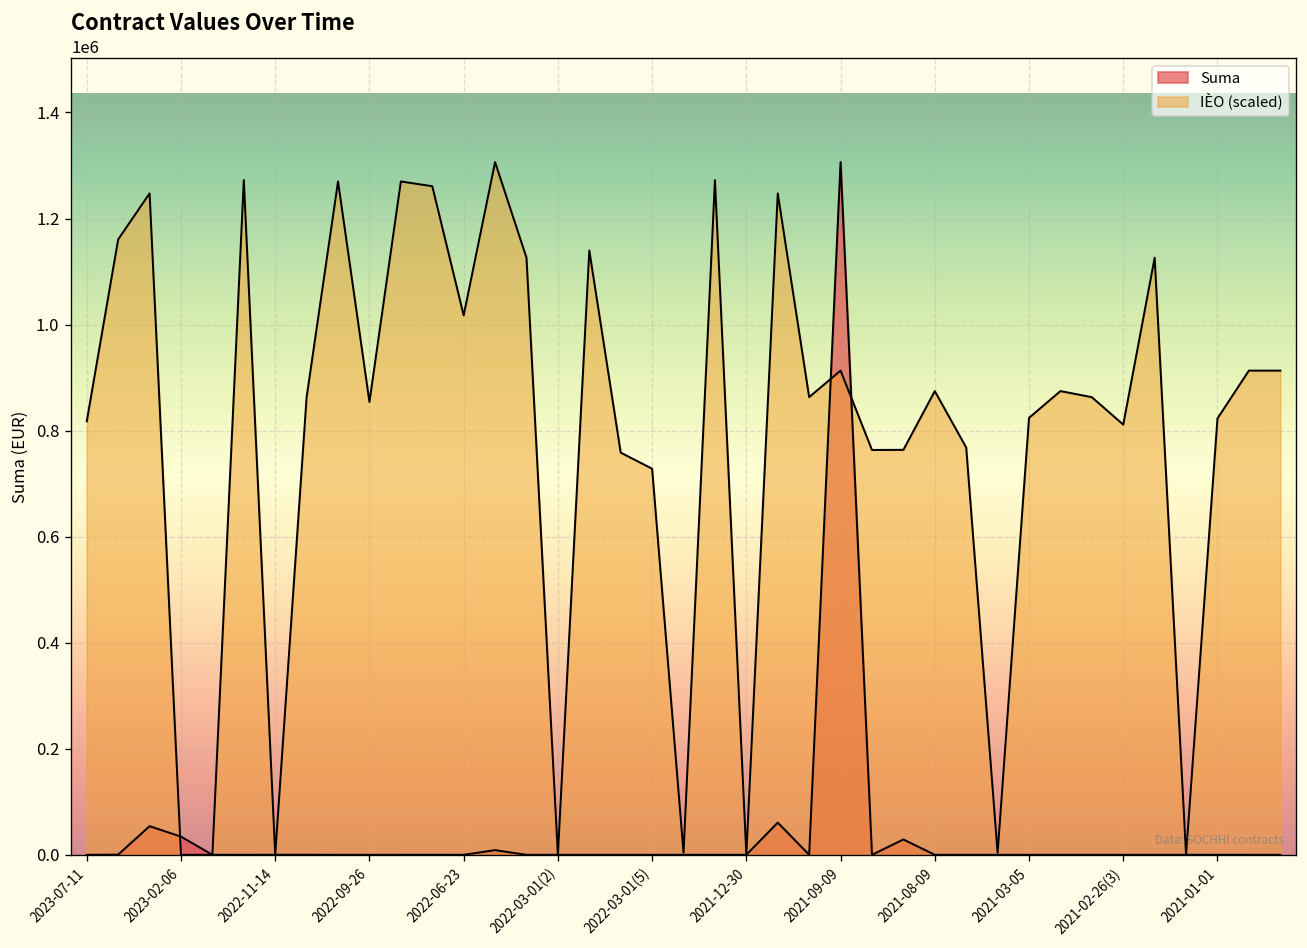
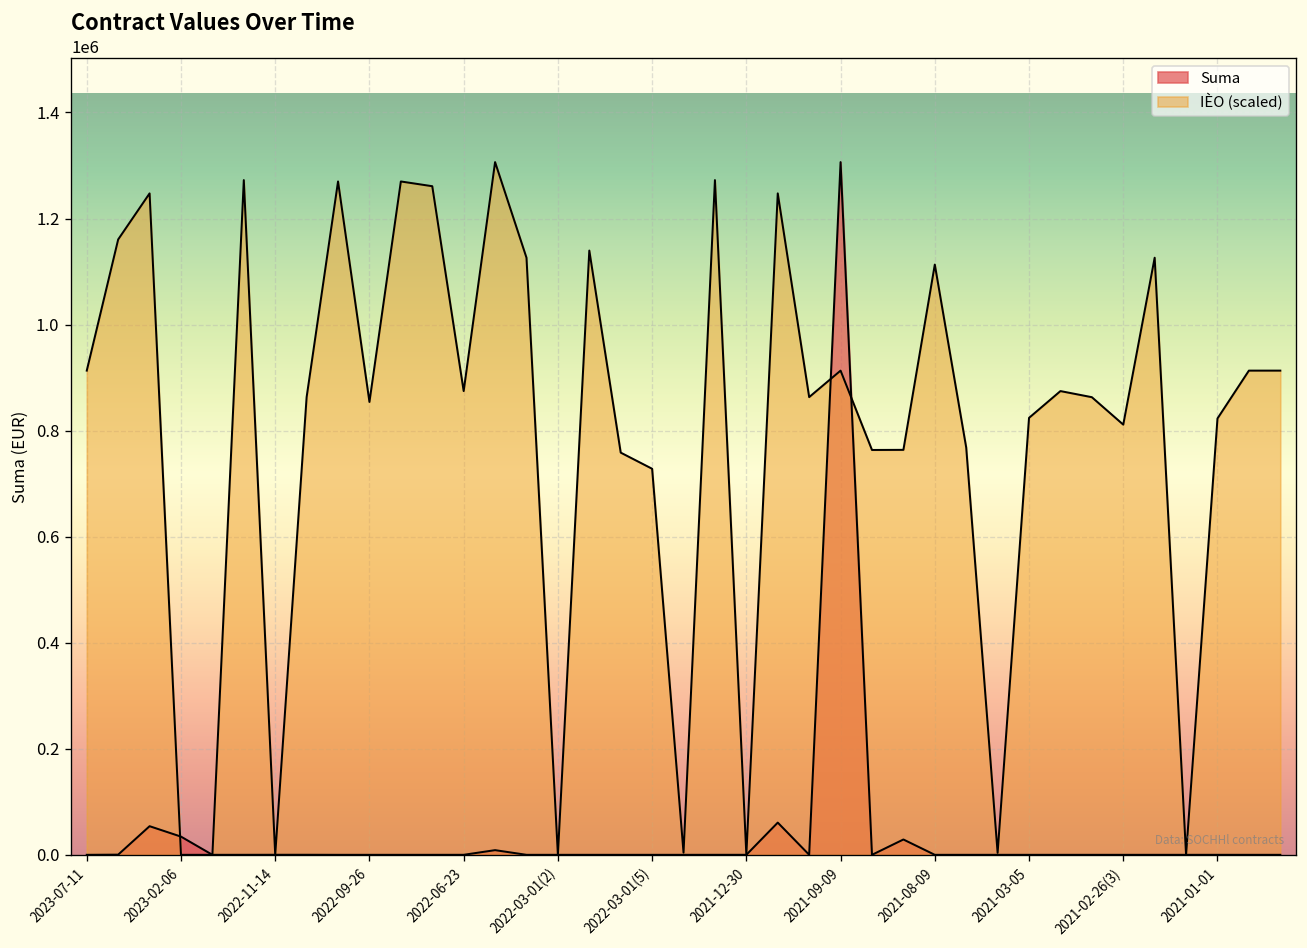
  {
    "Suma": {
      "2023-07-11": 0,
      "2023-02-06": 30000,
      "2022-09-26": 0,
      "2022-06-23": 0,
      "2022-03-01(5)": 0,
      "2021-09-09": 1310000,
      "2021-08-09": 0,
      "2021-03-05": 0,
      "2021-02-26(3)": 0,
      "2021-01-01": 0
    },
    "IÈO (scaled)": {
-     "2023-07-11": 820000,
+     "2023-07-11": 910000,
      "2023-02-06": 0,
      "2022-09-26": 850000,
-     "2022-06-23": 1020000,
+     "2022-06-23": 870000,
      "2022-03-01(5)": 730000,
      "2021-09-09": 910000,
-     "2021-08-09": 870000,
+     "2021-08-09": 1110000,
      "2021-03-05": 820000,
      "2021-02-26(3)": 810000,
      "2021-01-01": 820000
    }
  }
